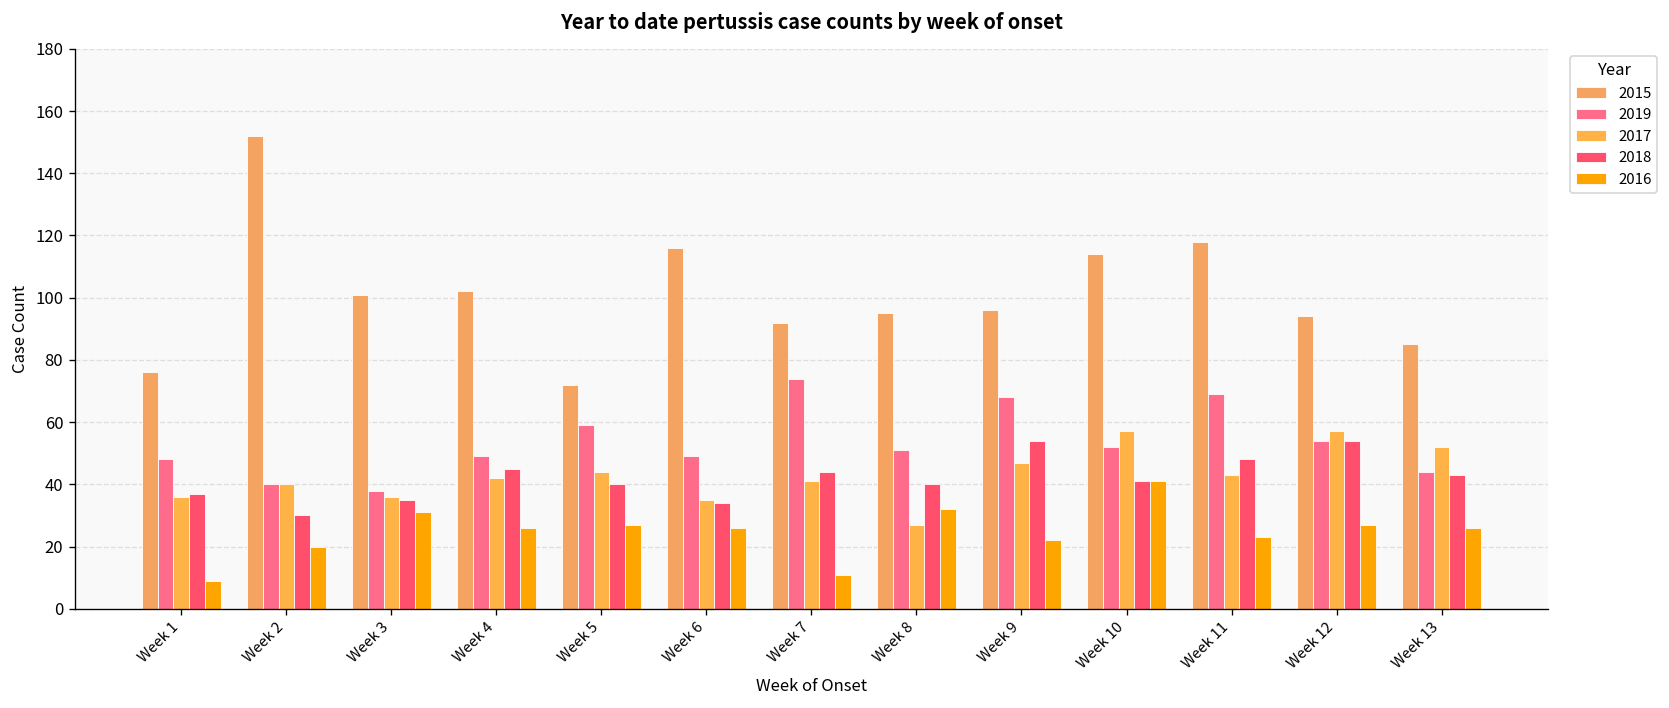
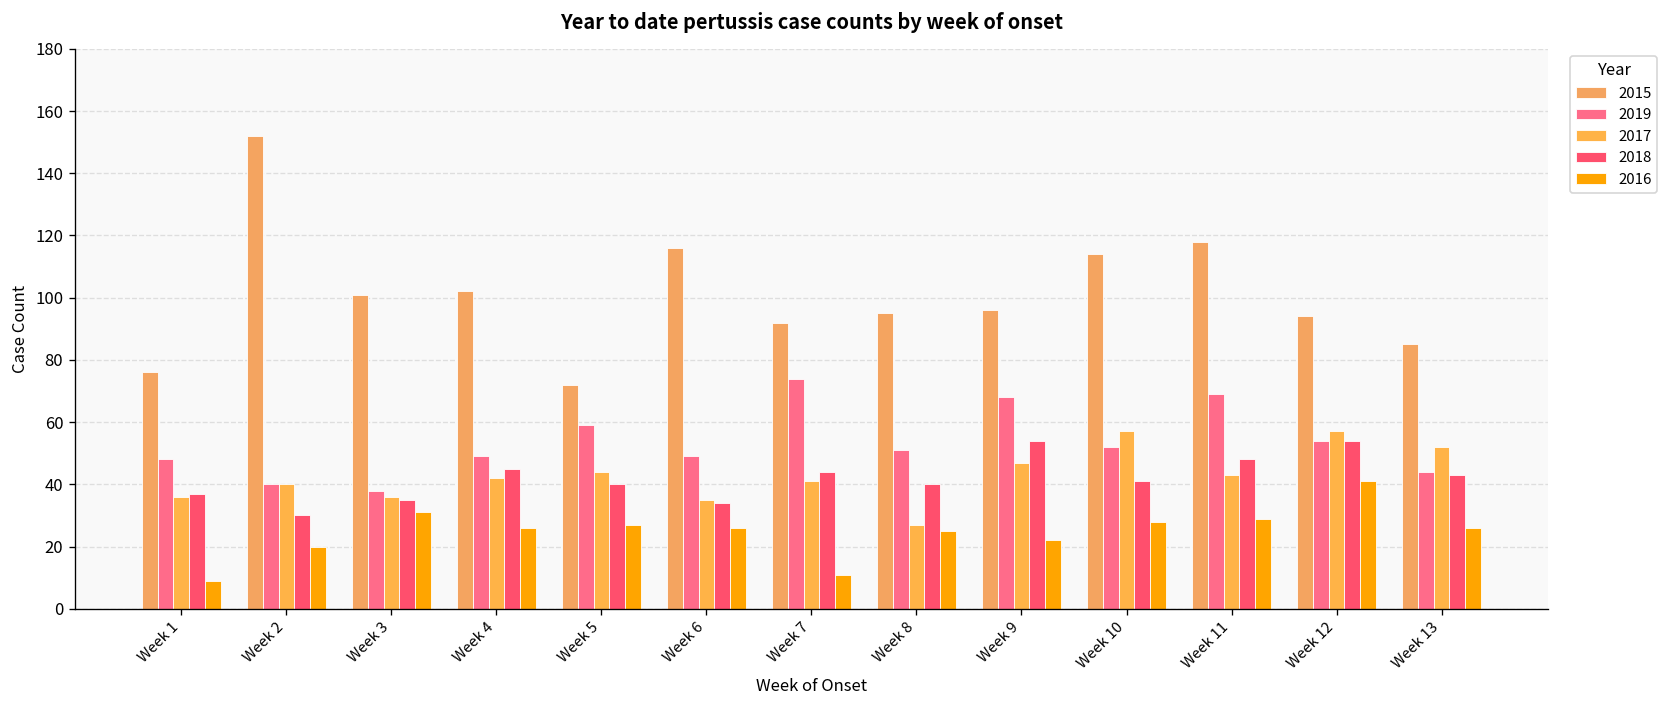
  {
    "2016": {
      "Week 1": 9,
      "Week 2": 20,
      "Week 3": 31,
      "Week 4": 26,
      "Week 5": 27,
      "Week 6": 26,
      "Week 7": 11,
-     "Week 8": 32,
+     "Week 8": 25,
      "Week 9": 22,
-     "Week 10": 41,
-     "Week 11": 23,
-     "Week 12": 27,
+     "Week 10": 28,
+     "Week 11": 29,
+     "Week 12": 41,
      "Week 13": 26
    }
  }
